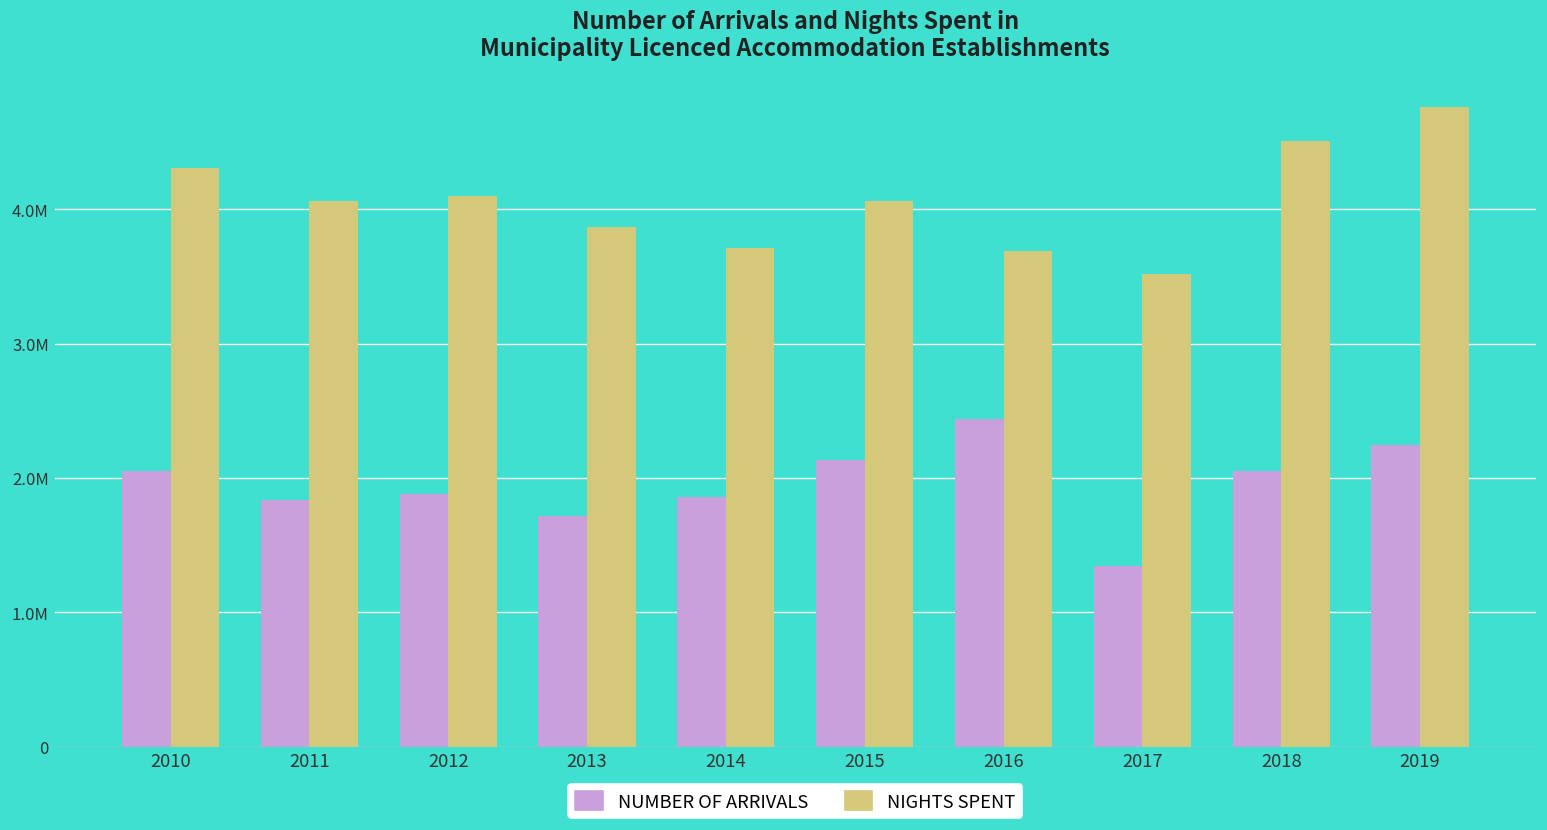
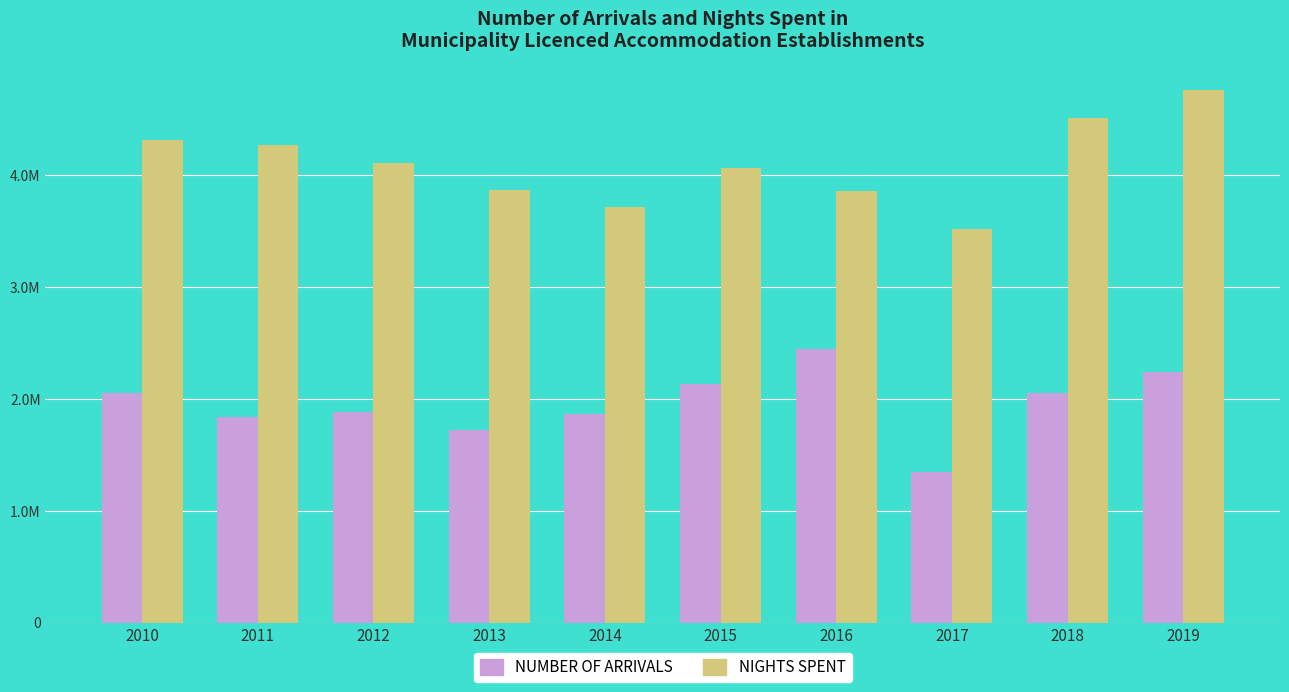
  {
    "NUMBER OF ARRIVALS": {
      "2010": 2050000,
      "2011": 1840000,
      "2012": 1880000,
      "2013": 1720000,
      "2014": 1860000,
      "2015": 2130000,
      "2016": 2440000,
      "2017": 1340000,
      "2018": 2050000,
      "2019": 2240000
    },
    "NIGHTS SPENT": {
      "2010": 4310000,
-     "2011": 4060000,
+     "2011": 4270000,
      "2012": 4100000,
      "2013": 3870000,
      "2014": 3710000,
      "2015": 4060000,
-     "2016": 3690000,
+     "2016": 3860000,
      "2017": 3520000,
      "2018": 4510000,
      "2019": 4760000
    }
  }
